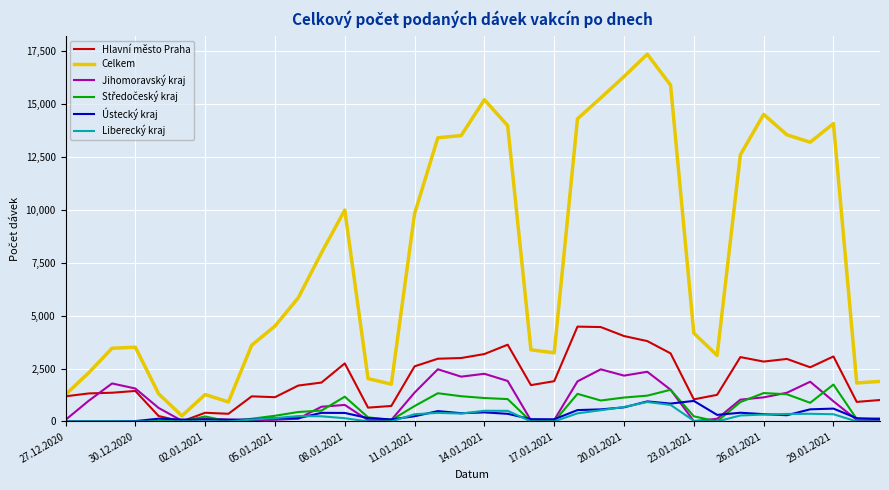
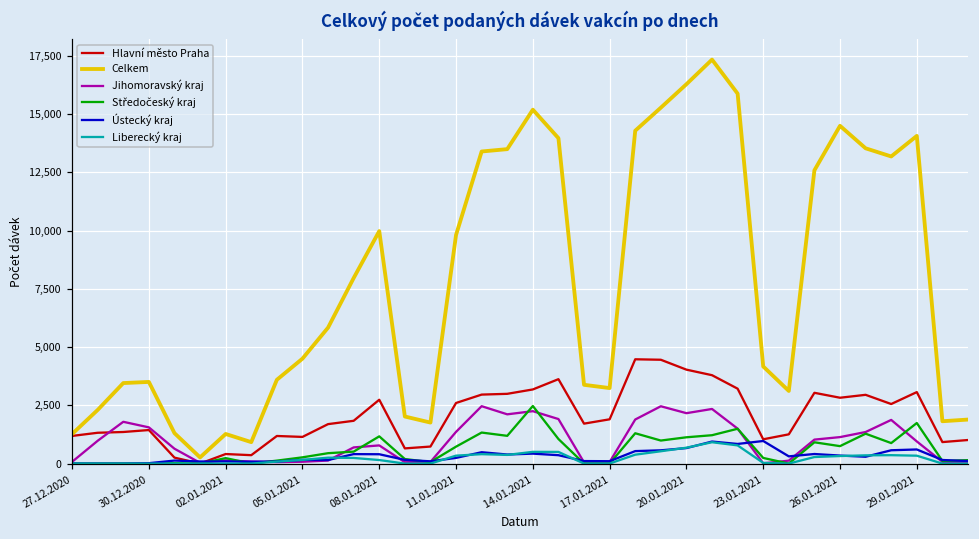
  {
    "Hlavní město Praha": {
      "02.01.2021": "400",
      "05.01.2021": "1,100",
      "08.01.2021": "2,700",
      "11.01.2021": "2,600",
      "14.01.2021": "3,200",
      "17.01.2021": "1,900",
      "20.01.2021": "4,000",
      "26.01.2021": "2,800",
      "29.01.2021": "3,100"
    },
    "Celkem": {
      "30.12.2020": "3,500",
      "02.01.2021": "1,300",
      "05.01.2021": "4,500",
      "08.01.2021": "10,000",
      "11.01.2021": "9,800",
      "14.01.2021": "15,200",
      "17.01.2021": "3,200",
      "20.01.2021": "16,300",
      "23.01.2021": "4,200",
      "26.01.2021": "14,500",
      "29.01.2021": "14,100"
    },
    "Jihomoravský kraj": {
      "08.01.2021": "800",
      "11.01.2021": "1,400",
      "14.01.2021": "2,300",
      "20.01.2021": "2,200",
      "26.01.2021": "1,100",
      "29.01.2021": "1,000"
    },
    "Středočeský kraj": {
      "08.01.2021": "1,200",
      "11.01.2021": "700",
-     "14.01.2021": "1,100",
+     "14.01.2021": "2,500",
      "20.01.2021": "1,100",
      "23.01.2021": "200",
-     "26.01.2021": "1,300",
+     "26.01.2021": "700",
      "29.01.2021": "1,700"
    },
    "Ústecký kraj": {
      "08.01.2021": "400",
      "29.01.2021": "600"
    },
    "Liberecký kraj": {
      "08.01.2021": "200",
      "29.01.2021": "300"
    }
  }
